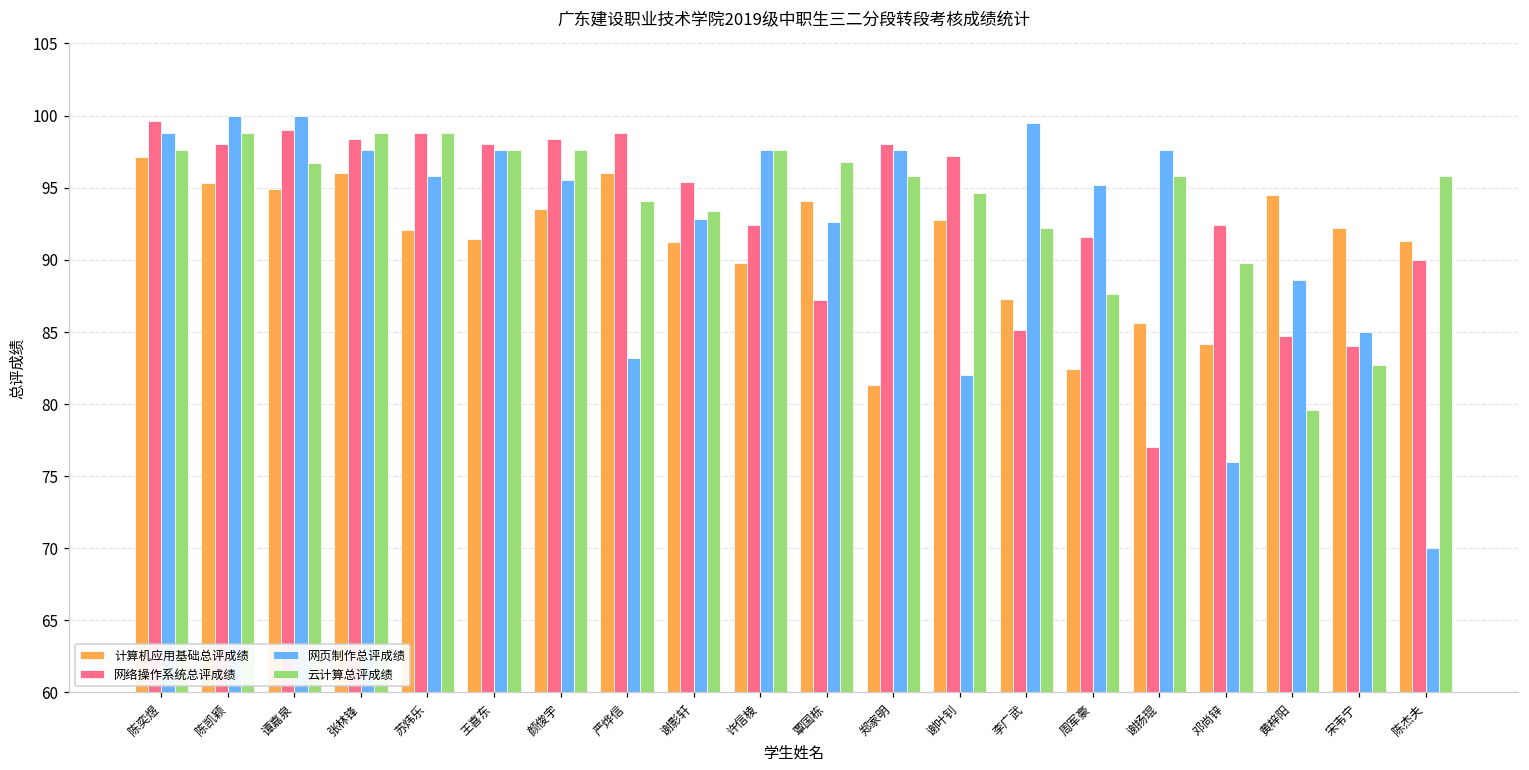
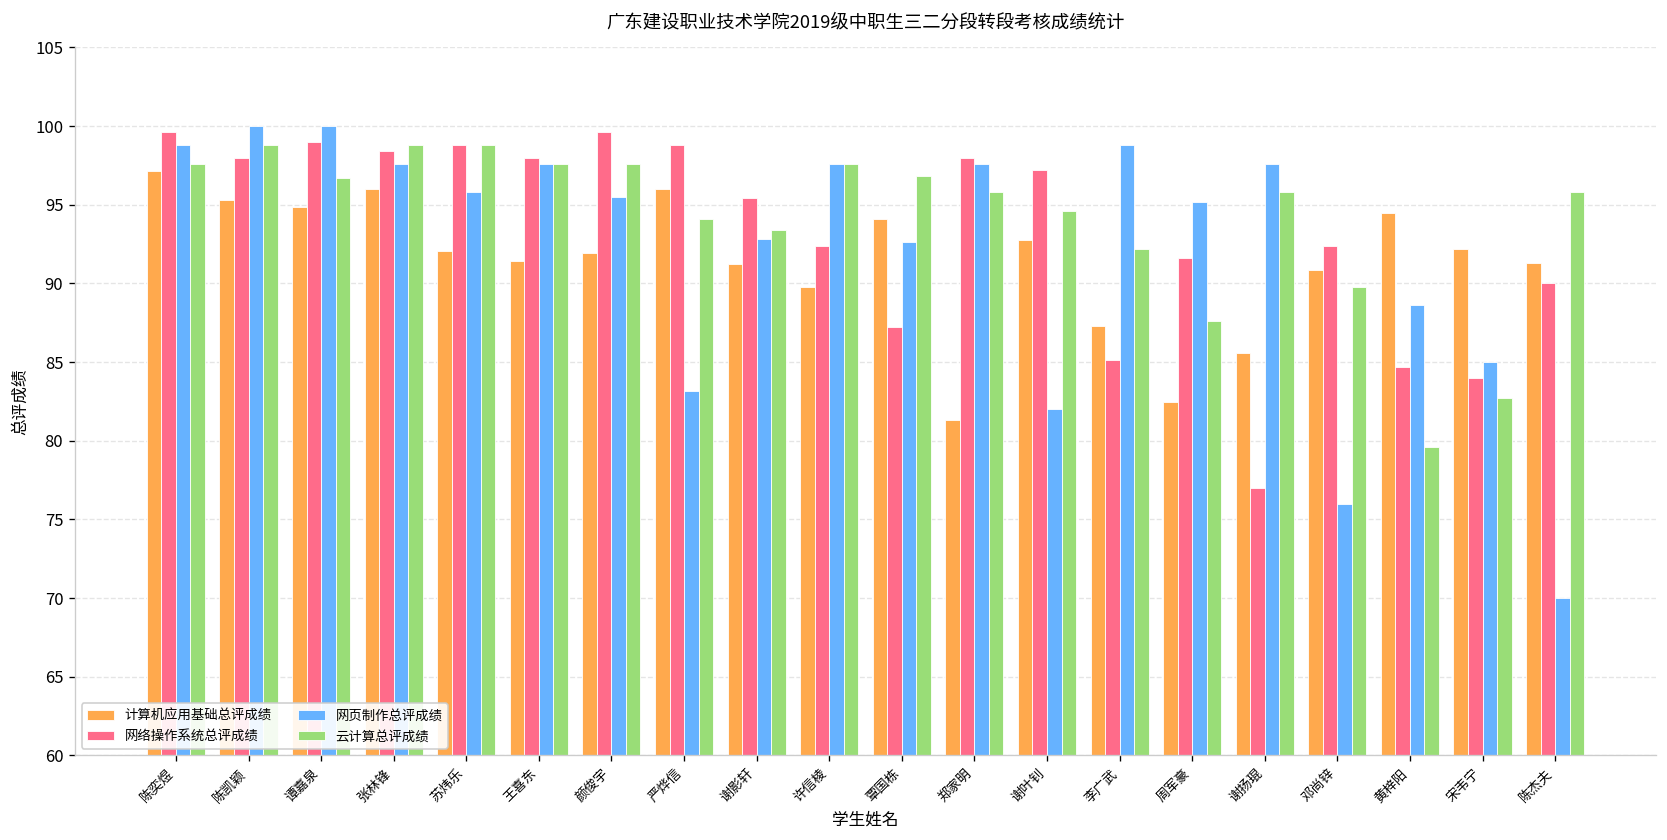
  {
    "计算机应用基础总评成绩": {
      "陈奕煜": 97.1,
      "陈凯颖": 95.3,
      "谭嘉泉": 94.9,
      "张林锋": 96.0,
      "苏炜乐": 92.0,
      "王喜东": 91.4,
-     "颜俊宇": 93.5,
+     "颜俊宇": 92.0,
      "严烨信": 96.0,
      "谢影轩": 91.3,
      "许信棱": 89.8,
      "覃国栋": 94.1,
      "郑家明": 81.3,
      "谢叶钊": 92.8,
      "李广武": 87.3,
      "周军豪": 82.5,
      "谢扬琨": 85.6,
-     "邓尚锌": 84.1,
+     "邓尚锌": 90.9,
      "黄梓阳": 94.5,
      "宋韦宁": 92.2,
      "陈杰夫": 91.3
    },
    "网络操作系统总评成绩": {
      "陈奕煜": 99.6,
      "陈凯颖": 98.0,
      "谭嘉泉": 99.0,
      "张林锋": 98.4,
      "苏炜乐": 98.8,
      "王喜东": 98.0,
-     "颜俊宇": 98.4,
+     "颜俊宇": 99.6,
      "严烨信": 98.8,
      "谢影轩": 95.4,
      "许信棱": 92.4,
      "覃国栋": 87.2,
      "郑家明": 98.0,
      "谢叶钊": 97.2,
      "李广武": 85.1,
      "周军豪": 91.6,
      "谢扬琨": 77.0,
      "邓尚锌": 92.4,
      "黄梓阳": 84.7,
      "宋韦宁": 84.0,
      "陈杰夫": 90.0
    },
    "网页制作总评成绩": {
      "陈奕煜": 98.8,
      "陈凯颖": 100.0,
      "谭嘉泉": 100.0,
      "张林锋": 97.6,
      "苏炜乐": 95.8,
      "王喜东": 97.6,
      "颜俊宇": 95.5,
      "严烨信": 83.2,
      "谢影轩": 92.8,
      "许信棱": 97.6,
      "覃国栋": 92.6,
      "郑家明": 97.6,
      "谢叶钊": 82.0,
-     "李广武": 99.5,
+     "李广武": 98.8,
      "周军豪": 95.2,
      "谢扬琨": 97.6,
      "邓尚锌": 76.0,
      "黄梓阳": 88.6,
      "宋韦宁": 85.0,
      "陈杰夫": 70.0
    },
    "云计算总评成绩": {
      "陈奕煜": 97.6,
      "陈凯颖": 98.8,
      "谭嘉泉": 96.7,
      "张林锋": 98.8,
      "苏炜乐": 98.8,
      "王喜东": 97.6,
      "颜俊宇": 97.6,
      "严烨信": 94.1,
      "谢影轩": 93.4,
      "许信棱": 97.6,
      "覃国栋": 96.8,
      "郑家明": 95.8,
      "谢叶钊": 94.6,
      "李广武": 92.2,
      "周军豪": 87.6,
      "谢扬琨": 95.8,
      "邓尚锌": 89.8,
      "黄梓阳": 79.6,
      "宋韦宁": 82.7,
      "陈杰夫": 95.8
    }
  }
